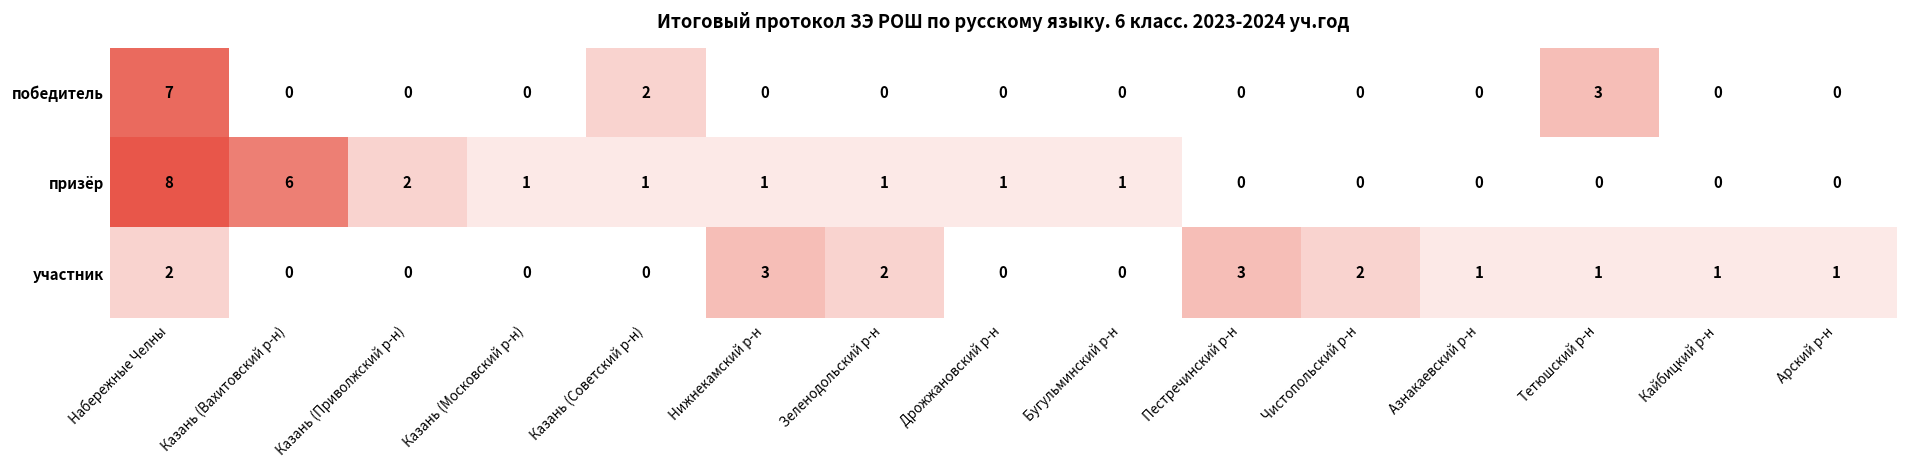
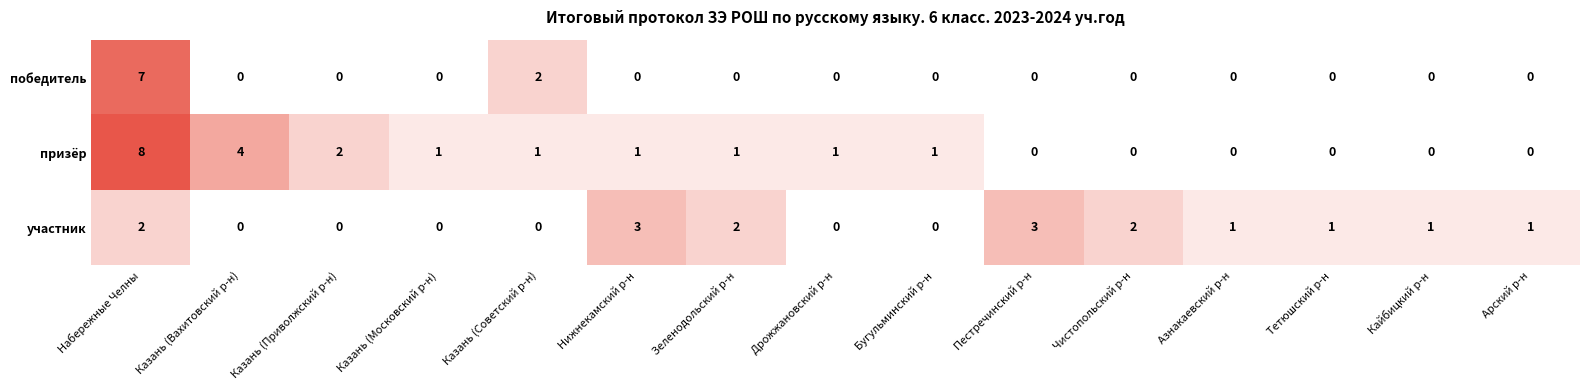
  {
    "победитель": {
      "Набережные Челны": 7,
      "Казань (Вахитовский р-н)": 0,
      "Казань (Приволжский р-н)": 0,
      "Казань (Московский р-н)": 0,
      "Казань (Советский р-н)": 2,
      "Нижнекамский р-н": 0,
      "Зеленодольский р-н": 0,
      "Дрожжановский р-н": 0,
      "Бугульминский р-н": 0,
      "Пестречинский р-н": 0,
      "Чистопольский р-н": 0,
      "Азнакаевский р-н": 0,
-     "Тетюшский р-н": 3,
+     "Тетюшский р-н": 0,
      "Кайбицкий р-н": 0,
      "Арский р-н": 0
    },
    "призёр": {
      "Набережные Челны": 8,
-     "Казань (Вахитовский р-н)": 6,
+     "Казань (Вахитовский р-н)": 4,
      "Казань (Приволжский р-н)": 2,
      "Казань (Московский р-н)": 1,
      "Казань (Советский р-н)": 1,
      "Нижнекамский р-н": 1,
      "Зеленодольский р-н": 1,
      "Дрожжановский р-н": 1,
      "Бугульминский р-н": 1,
      "Пестречинский р-н": 0,
      "Чистопольский р-н": 0,
      "Азнакаевский р-н": 0,
      "Тетюшский р-н": 0,
      "Кайбицкий р-н": 0,
      "Арский р-н": 0
    },
    "участник": {
      "Набережные Челны": 2,
      "Казань (Вахитовский р-н)": 0,
      "Казань (Приволжский р-н)": 0,
      "Казань (Московский р-н)": 0,
      "Казань (Советский р-н)": 0,
      "Нижнекамский р-н": 3,
      "Зеленодольский р-н": 2,
      "Дрожжановский р-н": 0,
      "Бугульминский р-н": 0,
      "Пестречинский р-н": 3,
      "Чистопольский р-н": 2,
      "Азнакаевский р-н": 1,
      "Тетюшский р-н": 1,
      "Кайбицкий р-н": 1,
      "Арский р-н": 1
    }
  }
